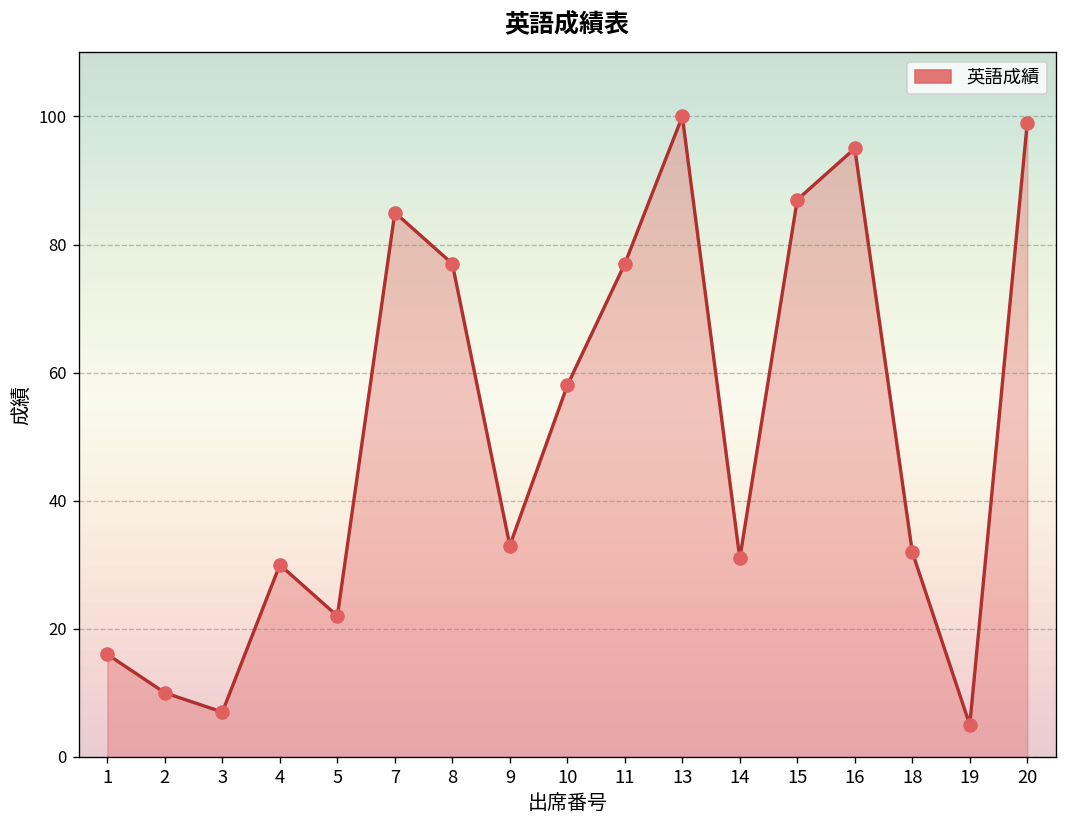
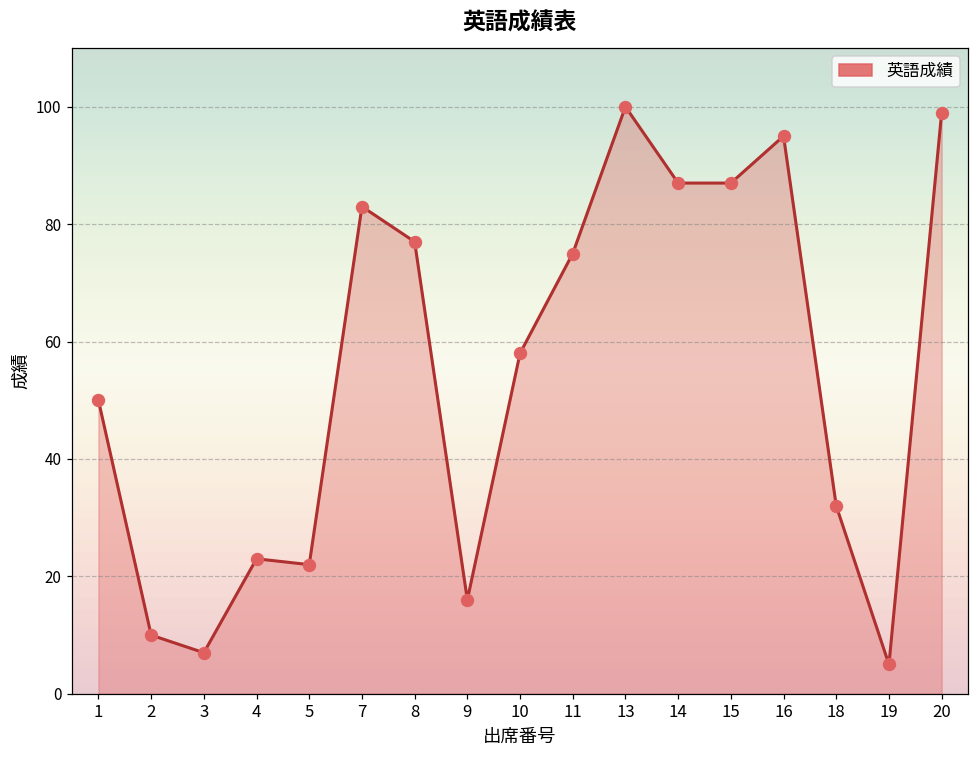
  {
-   "1": 16,
+   "1": 50,
    "2": 10,
    "3": 7,
-   "4": 30,
+   "4": 23,
    "5": 22,
-   "7": 85,
+   "7": 83,
    "8": 77,
-   "9": 33,
+   "9": 16,
    "10": 58,
-   "11": 77,
+   "11": 75,
    "13": 100,
-   "14": 31,
+   "14": 87,
    "15": 87,
    "16": 95,
    "18": 32,
    "19": 5,
    "20": 99
  }
